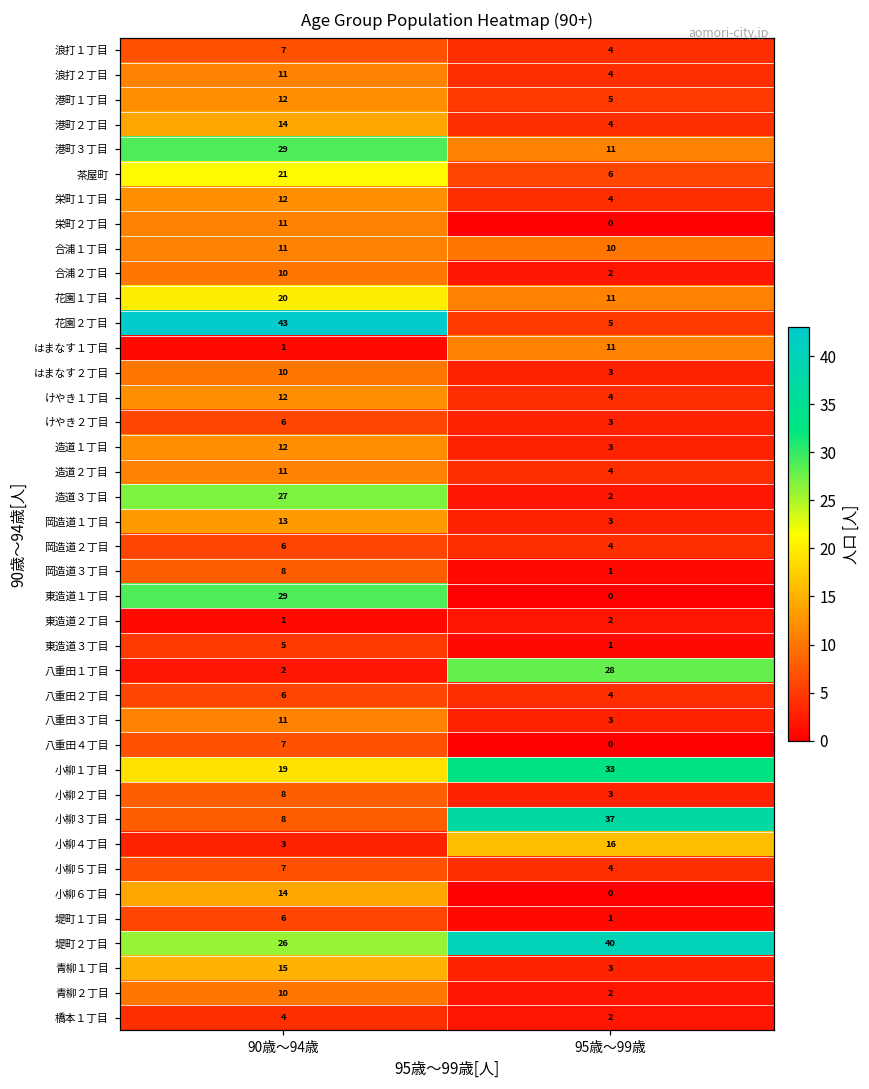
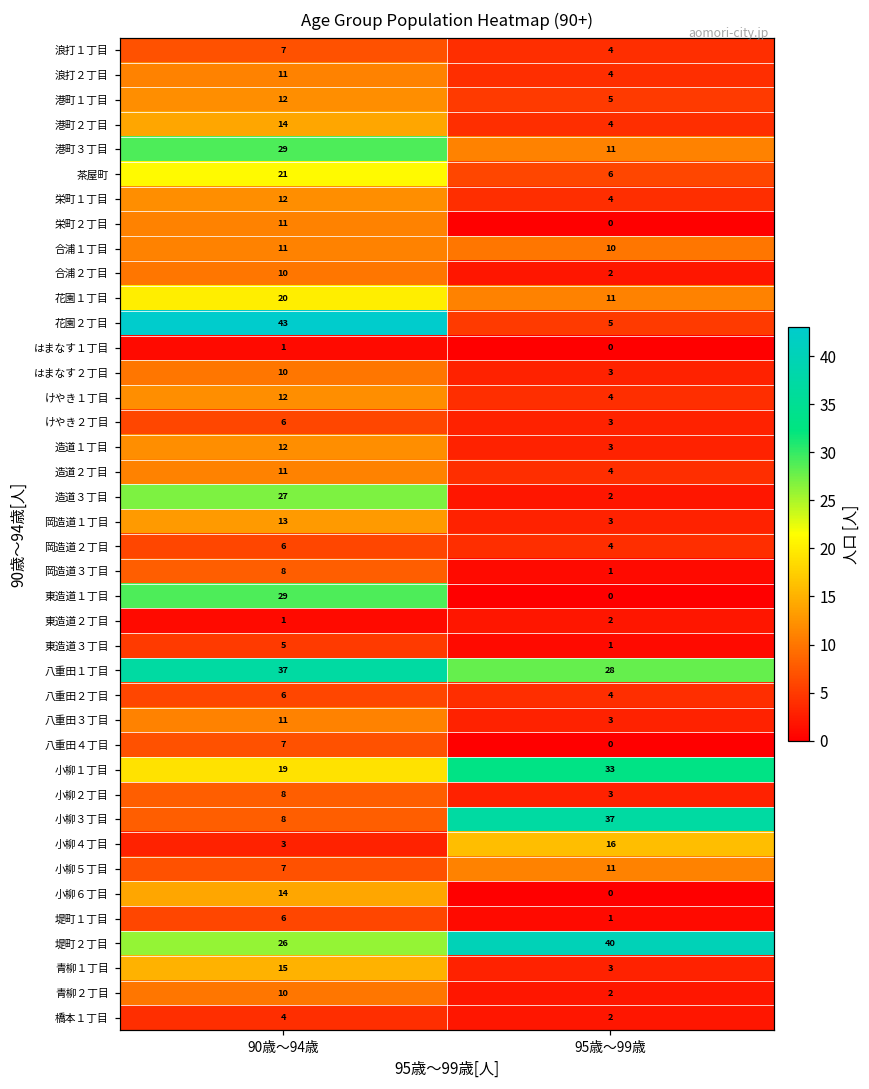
  {
    "浪打１丁目": {
      "90歳～94歳": 7,
      "95歳～99歳": 4
    },
    "浪打２丁目": {
      "90歳～94歳": 11,
      "95歳～99歳": 4
    },
    "港町１丁目": {
      "90歳～94歳": 12,
      "95歳～99歳": 5
    },
    "港町２丁目": {
      "90歳～94歳": 14,
      "95歳～99歳": 4
    },
    "港町３丁目": {
      "90歳～94歳": 29,
      "95歳～99歳": 11
    },
    "茶屋町": {
      "90歳～94歳": 21,
      "95歳～99歳": 6
    },
    "栄町１丁目": {
      "90歳～94歳": 12,
      "95歳～99歳": 4
    },
    "栄町２丁目": {
      "90歳～94歳": 11,
      "95歳～99歳": 0
    },
    "合浦１丁目": {
      "90歳～94歳": 11,
      "95歳～99歳": 10
    },
    "合浦２丁目": {
      "90歳～94歳": 10,
      "95歳～99歳": 2
    },
    "花園１丁目": {
      "90歳～94歳": 20,
      "95歳～99歳": 11
    },
    "花園２丁目": {
      "90歳～94歳": 43,
      "95歳～99歳": 5
    },
    "はまなす１丁目": {
      "90歳～94歳": 1,
-     "95歳～99歳": 11
+     "95歳～99歳": 0
    },
    "はまなす２丁目": {
      "90歳～94歳": 10,
      "95歳～99歳": 3
    },
    "けやき１丁目": {
      "90歳～94歳": 12,
      "95歳～99歳": 4
    },
    "けやき２丁目": {
      "90歳～94歳": 6,
      "95歳～99歳": 3
    },
    "造道１丁目": {
      "90歳～94歳": 12,
      "95歳～99歳": 3
    },
    "造道２丁目": {
      "90歳～94歳": 11,
      "95歳～99歳": 4
    },
    "造道３丁目": {
      "90歳～94歳": 27,
      "95歳～99歳": 2
    },
    "岡造道１丁目": {
      "90歳～94歳": 13,
      "95歳～99歳": 3
    },
    "岡造道２丁目": {
      "90歳～94歳": 6,
      "95歳～99歳": 4
    },
    "岡造道３丁目": {
      "90歳～94歳": 8,
      "95歳～99歳": 1
    },
    "東造道１丁目": {
      "90歳～94歳": 29,
      "95歳～99歳": 0
    },
    "東造道２丁目": {
      "90歳～94歳": 1,
      "95歳～99歳": 2
    },
    "東造道３丁目": {
      "90歳～94歳": 5,
      "95歳～99歳": 1
    },
    "八重田１丁目": {
-     "90歳～94歳": 2,
+     "90歳～94歳": 37,
      "95歳～99歳": 28
    },
    "八重田２丁目": {
      "90歳～94歳": 6,
      "95歳～99歳": 4
    },
    "八重田３丁目": {
      "90歳～94歳": 11,
      "95歳～99歳": 3
    },
    "八重田４丁目": {
      "90歳～94歳": 7,
      "95歳～99歳": 0
    },
    "小柳１丁目": {
      "90歳～94歳": 19,
      "95歳～99歳": 33
    },
    "小柳２丁目": {
      "90歳～94歳": 8,
      "95歳～99歳": 3
    },
    "小柳３丁目": {
      "90歳～94歳": 8,
      "95歳～99歳": 37
    },
    "小柳４丁目": {
      "90歳～94歳": 3,
      "95歳～99歳": 16
    },
    "小柳５丁目": {
      "90歳～94歳": 7,
-     "95歳～99歳": 4
+     "95歳～99歳": 11
    },
    "小柳６丁目": {
      "90歳～94歳": 14,
      "95歳～99歳": 0
    },
    "堤町１丁目": {
      "90歳～94歳": 6,
      "95歳～99歳": 1
    },
    "堤町２丁目": {
      "90歳～94歳": 26,
      "95歳～99歳": 40
    },
    "青柳１丁目": {
      "90歳～94歳": 15,
      "95歳～99歳": 3
    },
    "青柳２丁目": {
      "90歳～94歳": 10,
      "95歳～99歳": 2
    },
    "橋本１丁目": {
      "90歳～94歳": 4,
      "95歳～99歳": 2
    }
  }
